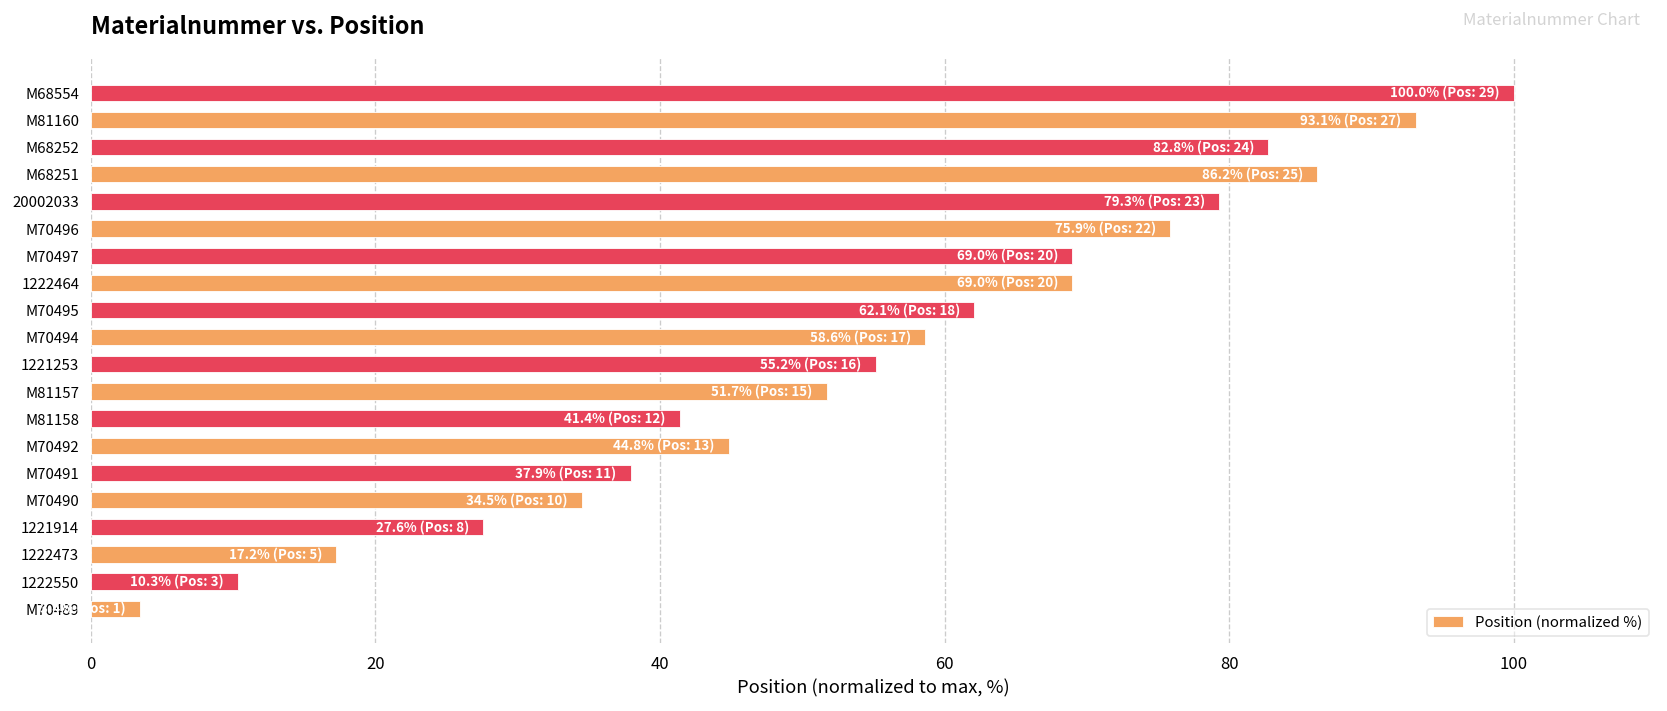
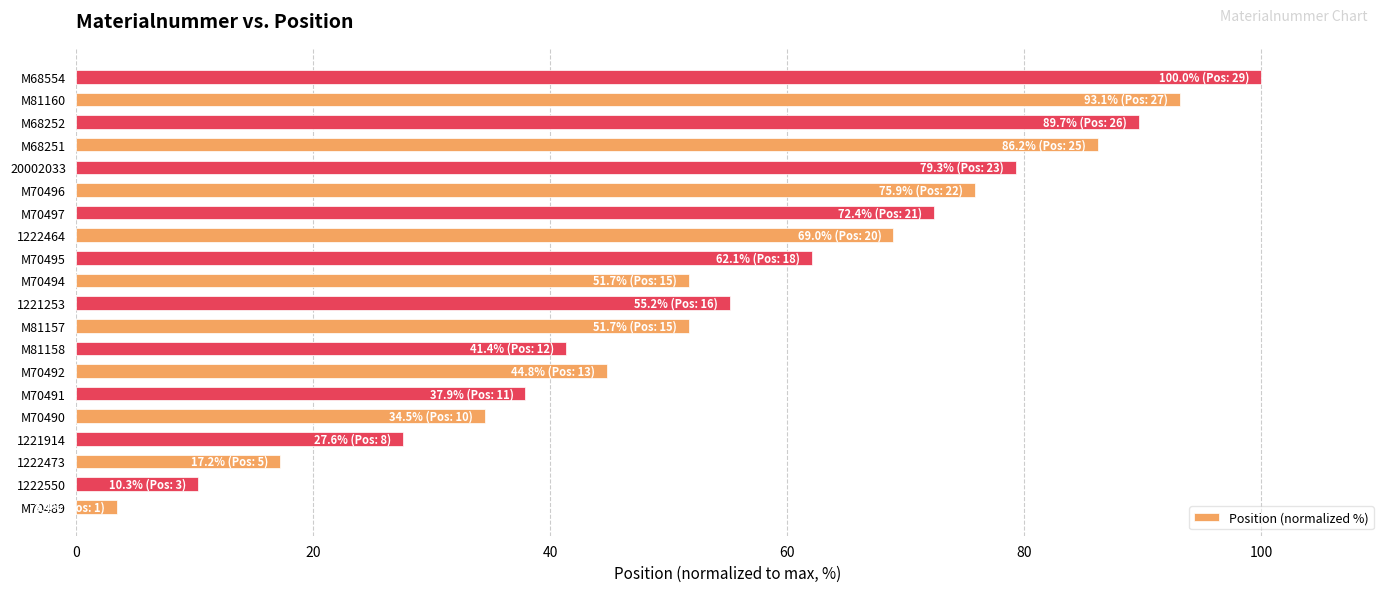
  {
    "M68554": "100.0%",
    "M81160": "93.1%",
-   "M68252": "82.8% (Pos: 24)",
+   "M68252": "89.7% (Pos: 26)",
    "M68251": "86.2%",
    "20002033": "79.3%",
    "M70496": "75.9%",
-   "M70497": "69.0% (Pos: 20)",
+   "M70497": "72.4% (Pos: 21)",
    "1222464": "69.0%",
    "M70495": "62.1%",
-   "M70494": "58.6% (Pos: 17)",
+   "M70494": "51.7% (Pos: 15)",
    "1221253": "55.2%",
    "M81157": "51.7%",
    "M81158": "41.4%",
    "M70492": "44.8%",
    "M70491": "37.9%",
    "M70490": "34.5%",
    "1221914": "27.6%",
    "1222473": "17.2%",
    "1222550": "10.3%",
    "M70489": "3"
  }
